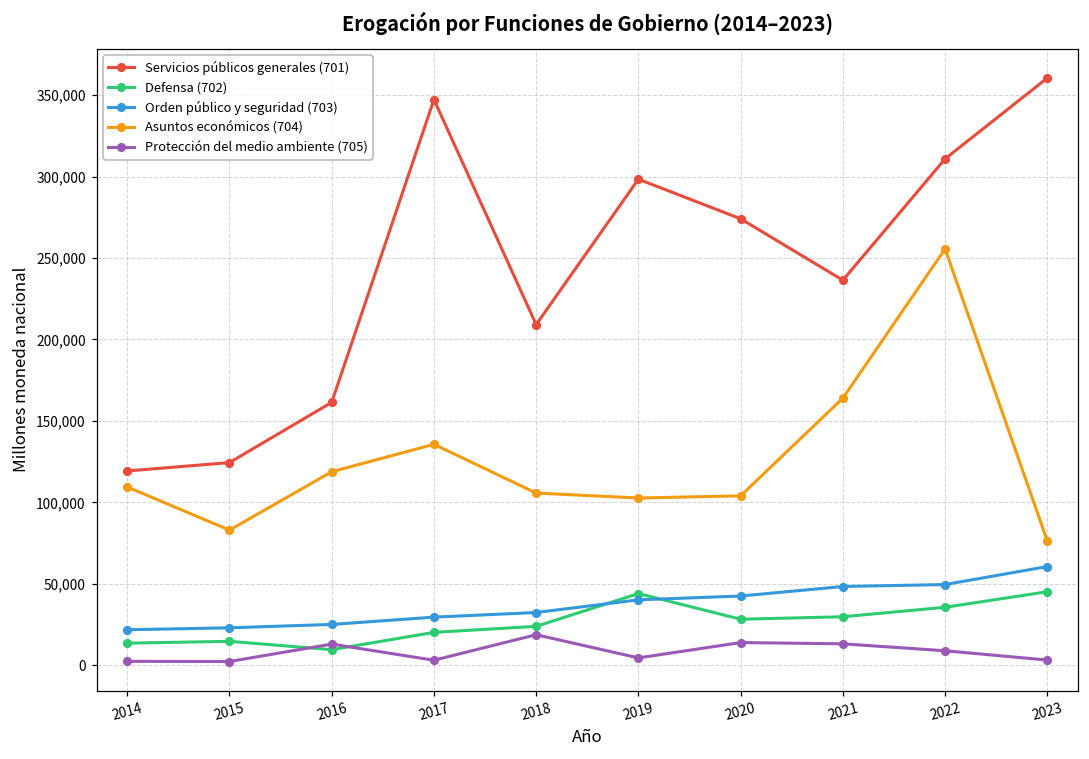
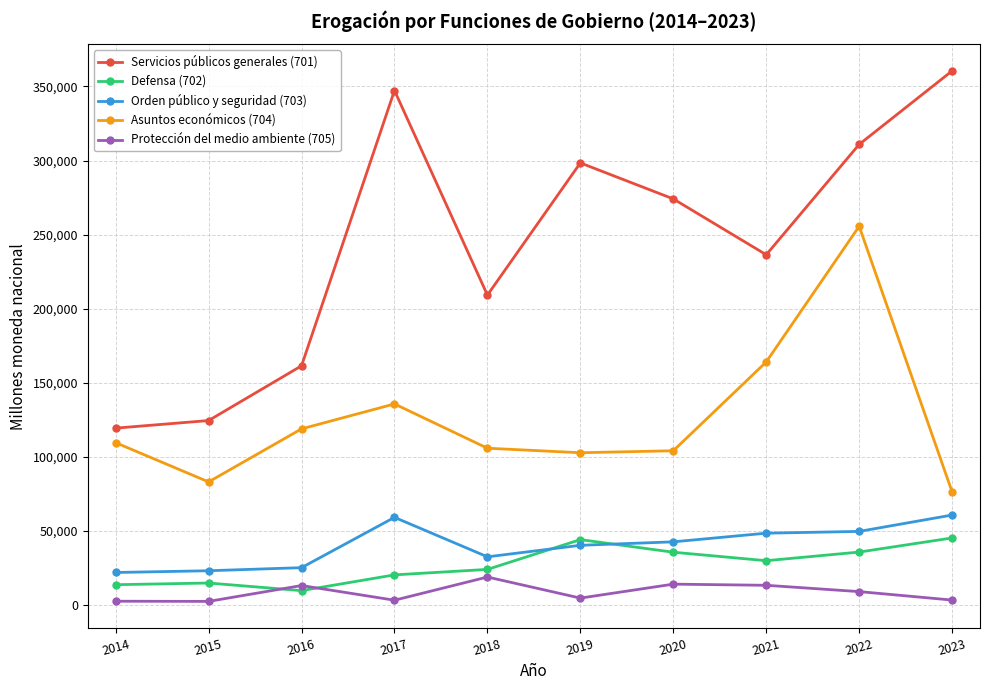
  {
    "Servicios públicos generales (701)": {
      "2014": "119,000",
      "2015": "124,000",
      "2016": "161,000",
      "2017": "347,000",
      "2018": "209,000",
      "2019": "298,000",
      "2020": "274,000",
      "2021": "236,000",
      "2022": "311,000",
      "2023": "361,000"
    },
    "Defensa (702)": {
      "2014": "14,000",
      "2015": "15,000",
      "2016": "10,000",
      "2017": "20,000",
      "2018": "24,000",
      "2019": "44,000",
-     "2020": "28,000",
+     "2020": "35,000",
      "2021": "30,000",
      "2022": "36,000",
      "2023": "45,000"
    },
    "Orden público y seguridad (703)": {
      "2014": "22,000",
      "2015": "23,000",
      "2016": "25,000",
-     "2017": "30,000",
+     "2017": "59,000",
      "2018": "32,000",
      "2019": "40,000",
      "2020": "42,000",
      "2021": "48,000",
      "2022": "50,000",
      "2023": "61,000"
    },
    "Asuntos económicos (704)": {
      "2014": "109,000",
      "2015": "83,000",
      "2016": "119,000",
      "2017": "136,000",
      "2018": "106,000",
      "2019": "103,000",
      "2020": "104,000",
      "2021": "164,000",
      "2022": "256,000",
      "2023": "76,000"
    },
    "Protección del medio ambiente (705)": {
      "2014": "2,000",
      "2015": "2,000",
      "2016": "13,000",
      "2017": "3,000",
      "2018": "19,000",
      "2019": "5,000",
      "2020": "14,000",
      "2021": "13,000",
      "2022": "9,000",
      "2023": "3,000"
    }
  }
